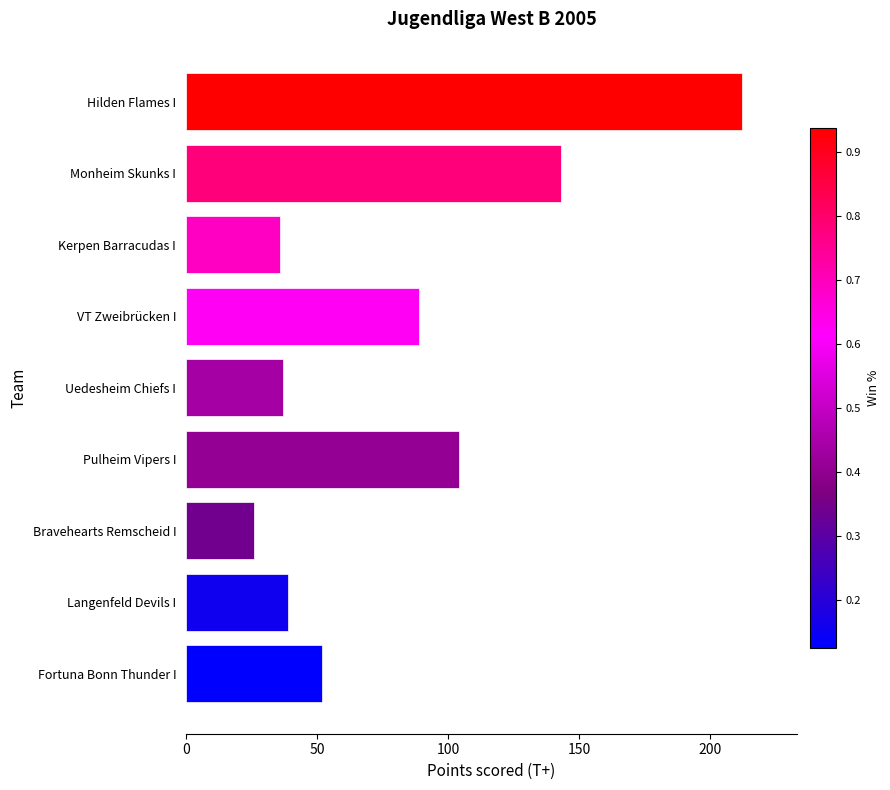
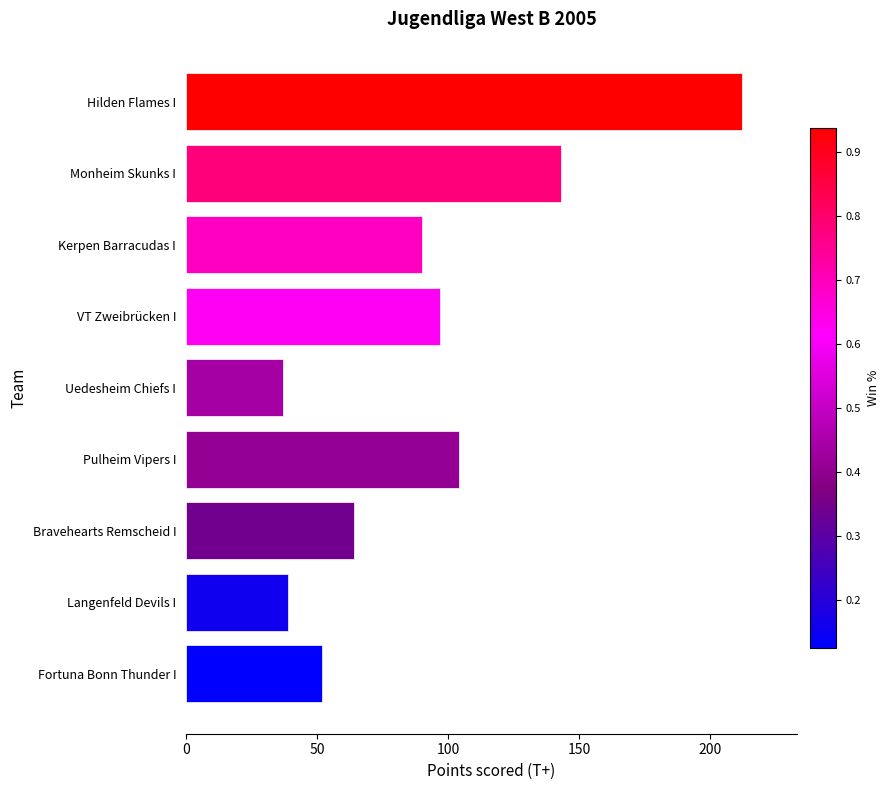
  {
    "Hilden Flames I": 212,
    "Monheim Skunks I": 143,
-   "Kerpen Barracudas I": 36,
-   "VT Zweibrücken I": 89,
+   "Kerpen Barracudas I": 90,
+   "VT Zweibrücken I": 97,
    "Uedesheim Chiefs I": 37,
    "Pulheim Vipers I": 104,
-   "Bravehearts Remscheid I": 26,
+   "Bravehearts Remscheid I": 64,
    "Langenfeld Devils I": 39,
    "Fortuna Bonn Thunder I": 52
  }
